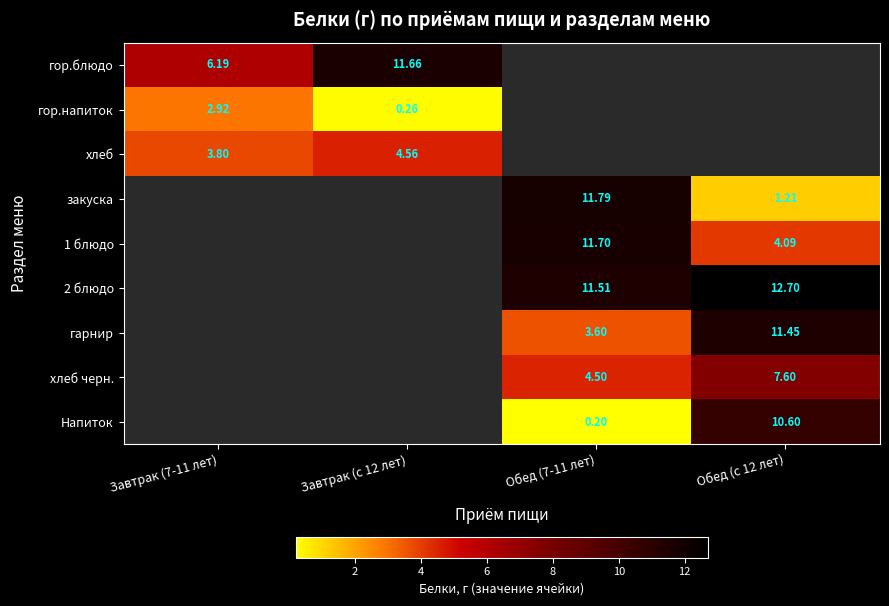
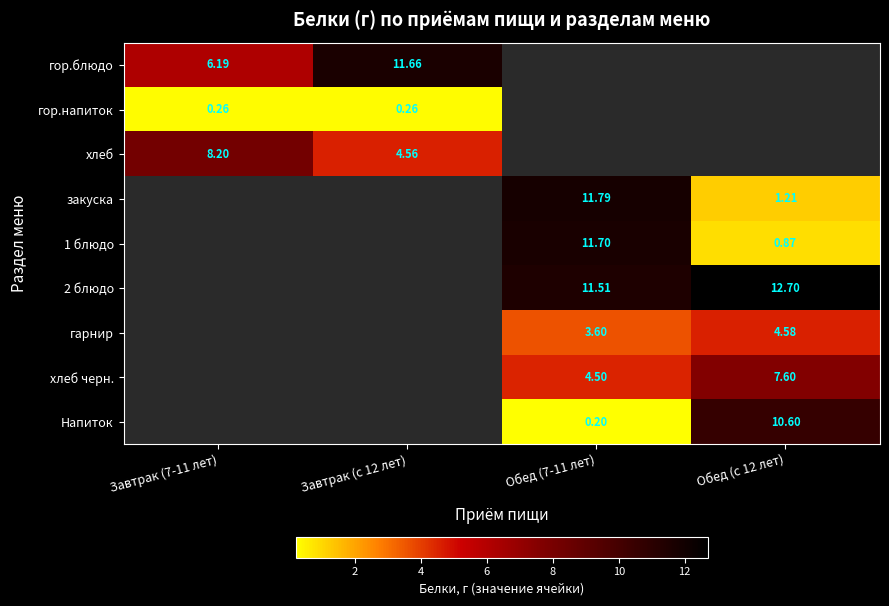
  {
    "гор.блюдо": {
      "Завтрак (7-11 лет)": 6.19,
      "Завтрак (с 12 лет)": 11.66
    },
    "гор.напиток": {
-     "Завтрак (7-11 лет)": 2.92,
+     "Завтрак (7-11 лет)": 0.26,
      "Завтрак (с 12 лет)": 0.26
    },
    "хлеб": {
-     "Завтрак (7-11 лет)": 3.80,
+     "Завтрак (7-11 лет)": 8.20,
      "Завтрак (с 12 лет)": 4.56
    },
    "закуска": {
      "Обед (7-11 лет)": 11.79,
      "Обед (с 12 лет)": 1.21
    },
    "1 блюдо": {
      "Обед (7-11 лет)": 11.70,
-     "Обед (с 12 лет)": 4.09
+     "Обед (с 12 лет)": 0.87
    },
    "2 блюдо": {
      "Обед (7-11 лет)": 11.51,
      "Обед (с 12 лет)": 12.70
    },
    "гарнир": {
      "Обед (7-11 лет)": 3.60,
-     "Обед (с 12 лет)": 11.45
+     "Обед (с 12 лет)": 4.58
    },
    "хлеб черн.": {
      "Обед (7-11 лет)": 4.50,
      "Обед (с 12 лет)": 7.60
    },
    "Напиток": {
      "Обед (7-11 лет)": 0.20,
      "Обед (с 12 лет)": 10.60
    }
  }
